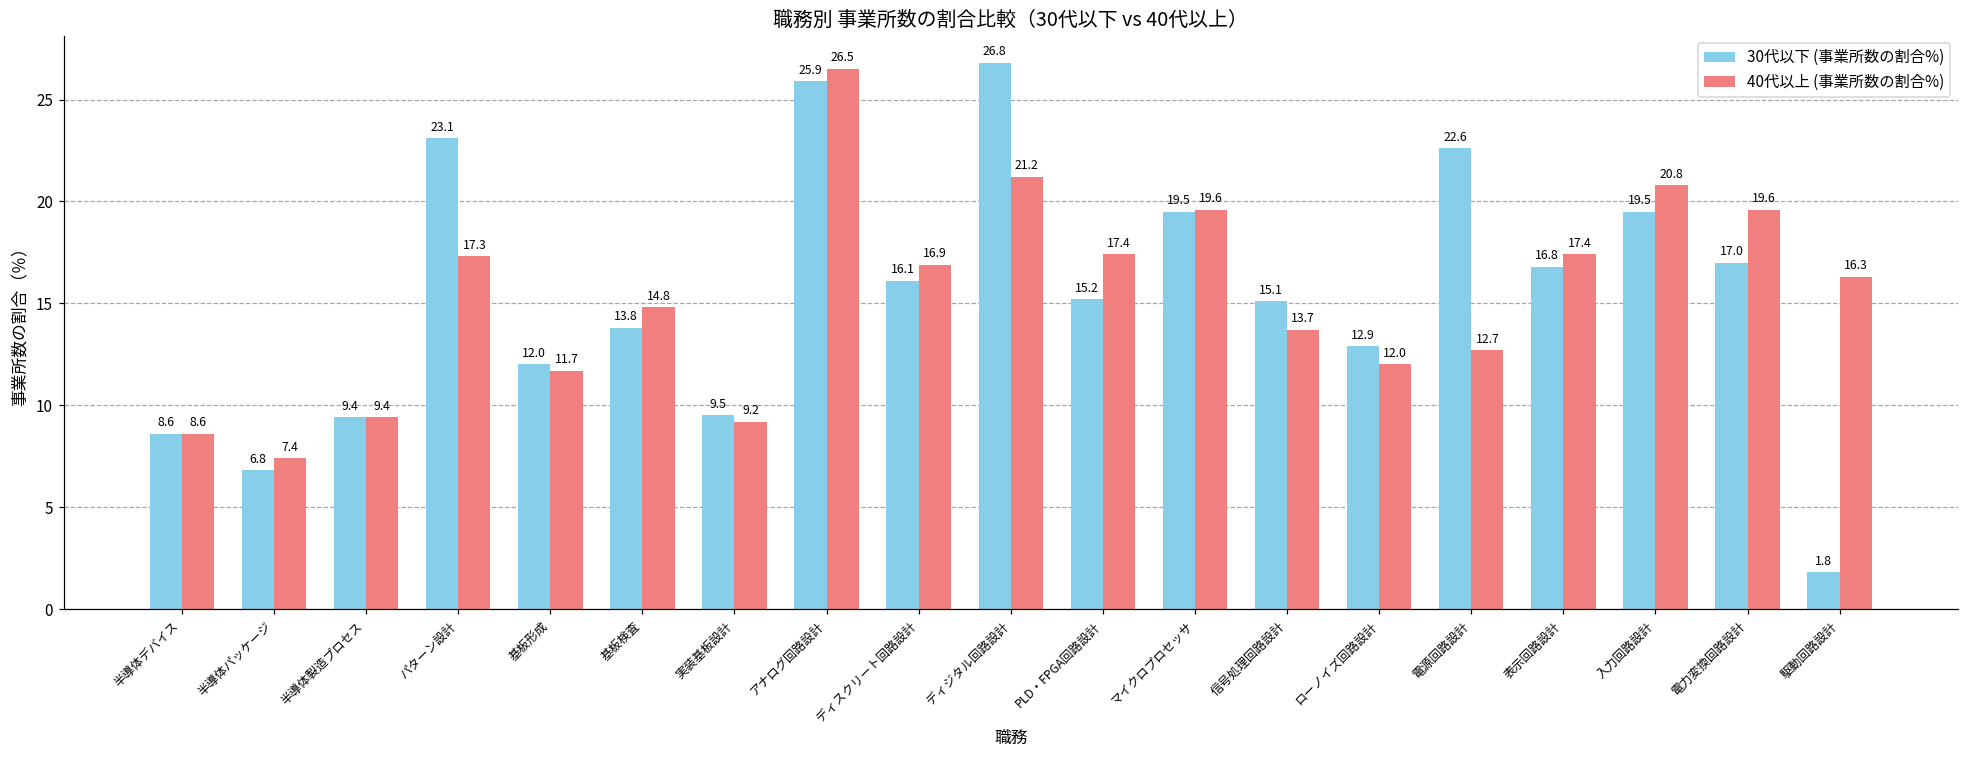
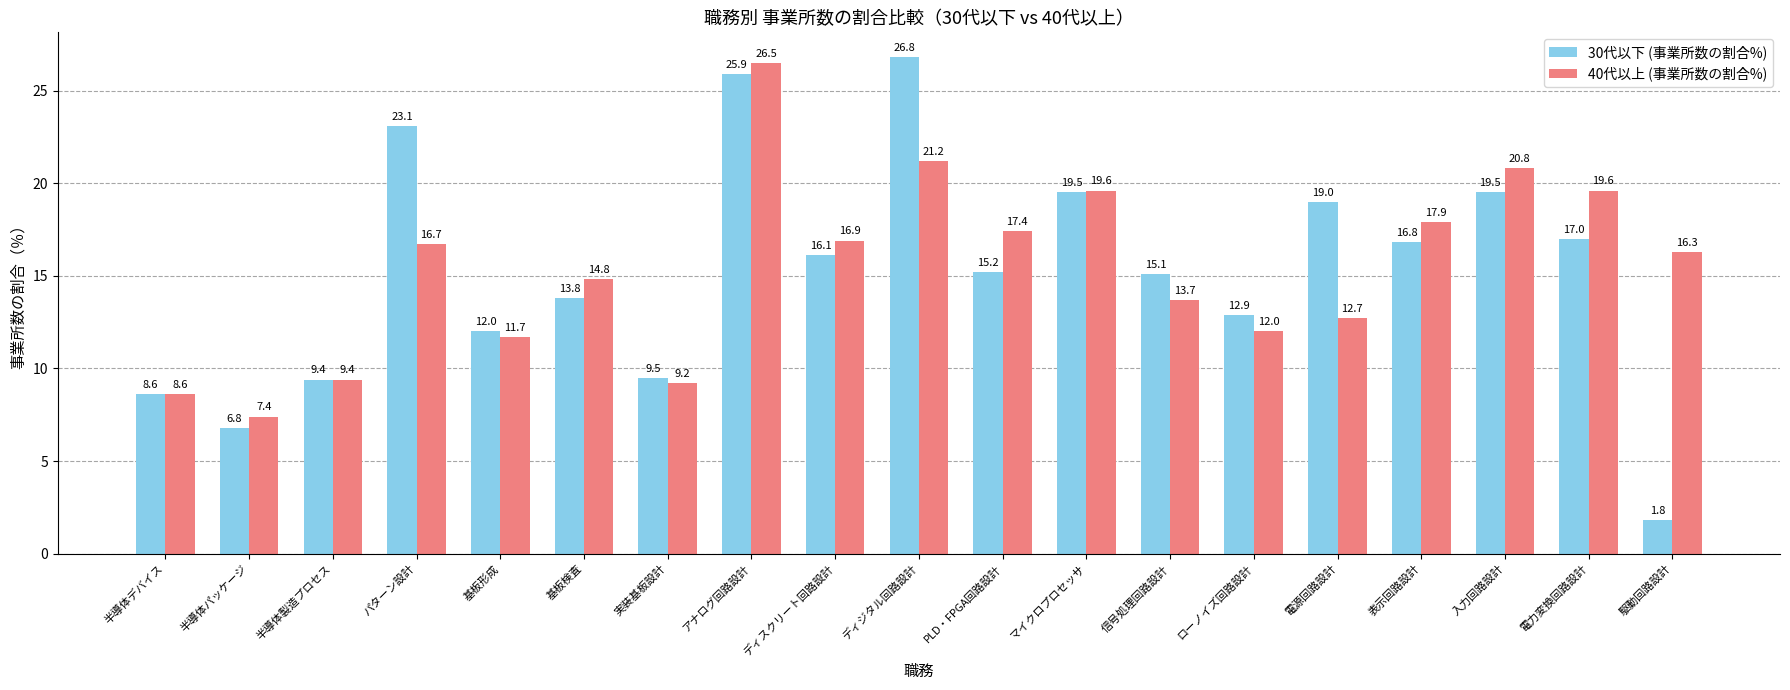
  {
    "30代以下 (事業所数の割合%)": {
      "半導体デバイス": 8.6,
      "半導体パッケージ": 6.8,
      "半導体製造プロセス": 9.4,
      "パターン設計": 23.1,
      "基板形成": 12.0,
      "基板検査": 13.8,
      "実装基板設計": 9.5,
      "アナログ回路設計": 25.9,
      "ディスクリート回路設計": 16.1,
      "ディジタル回路設計": 26.8,
      "PLD・FPGA回路設計": 15.2,
      "マイクロプロセッサ": 19.5,
      "信号処理回路設計": 15.1,
      "ローノイズ回路設計": 12.9,
-     "電源回路設計": 22.6,
+     "電源回路設計": 19.0,
      "表示回路設計": 16.8,
      "入力回路設計": 19.5,
      "電力変換回路設計": 17.0,
      "駆動回路設計": 1.8
    },
    "40代以上 (事業所数の割合%)": {
      "半導体デバイス": 8.6,
      "半導体パッケージ": 7.4,
      "半導体製造プロセス": 9.4,
-     "パターン設計": 17.3,
+     "パターン設計": 16.7,
      "基板形成": 11.7,
      "基板検査": 14.8,
      "実装基板設計": 9.2,
      "アナログ回路設計": 26.5,
      "ディスクリート回路設計": 16.9,
      "ディジタル回路設計": 21.2,
      "PLD・FPGA回路設計": 17.4,
      "マイクロプロセッサ": 19.6,
      "信号処理回路設計": 13.7,
      "ローノイズ回路設計": 12.0,
      "電源回路設計": 12.7,
-     "表示回路設計": 17.4,
+     "表示回路設計": 17.9,
      "入力回路設計": 20.8,
      "電力変換回路設計": 19.6,
      "駆動回路設計": 16.3
    }
  }
